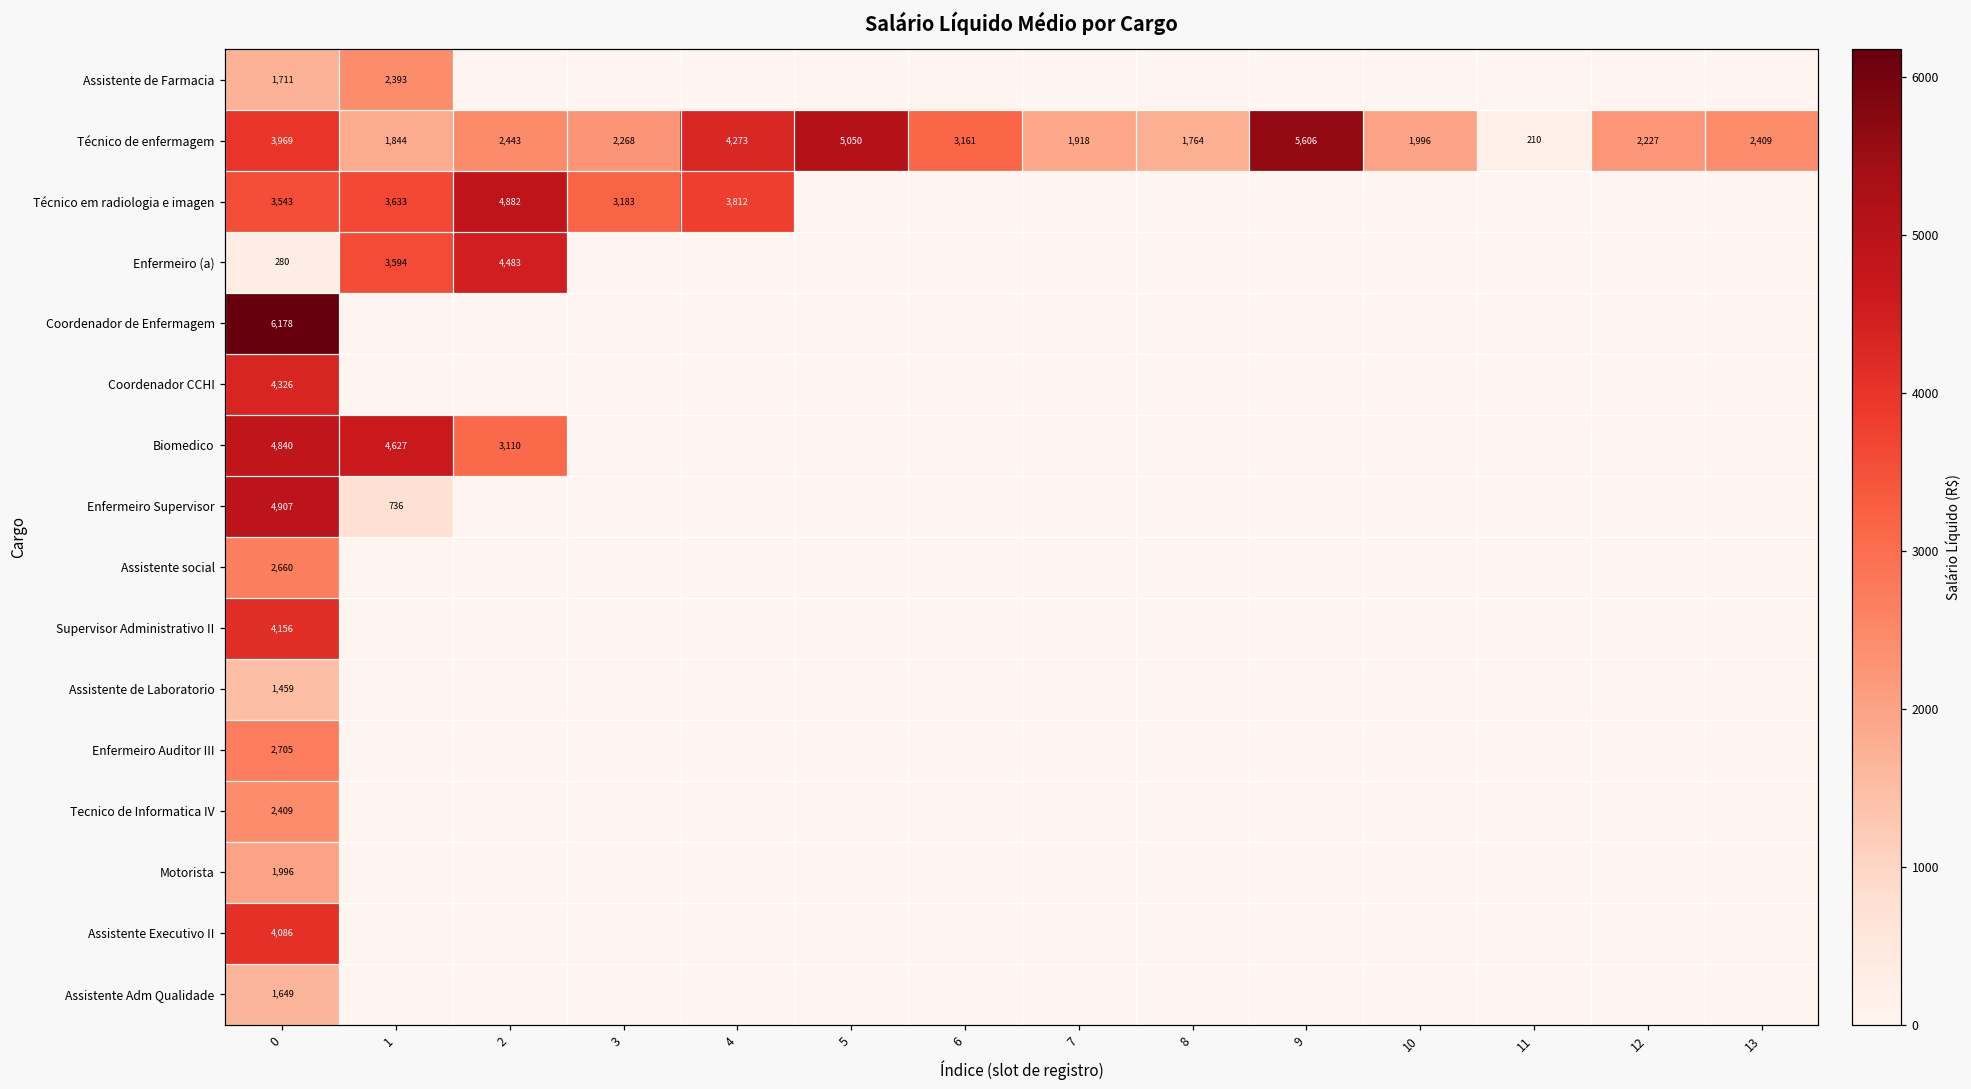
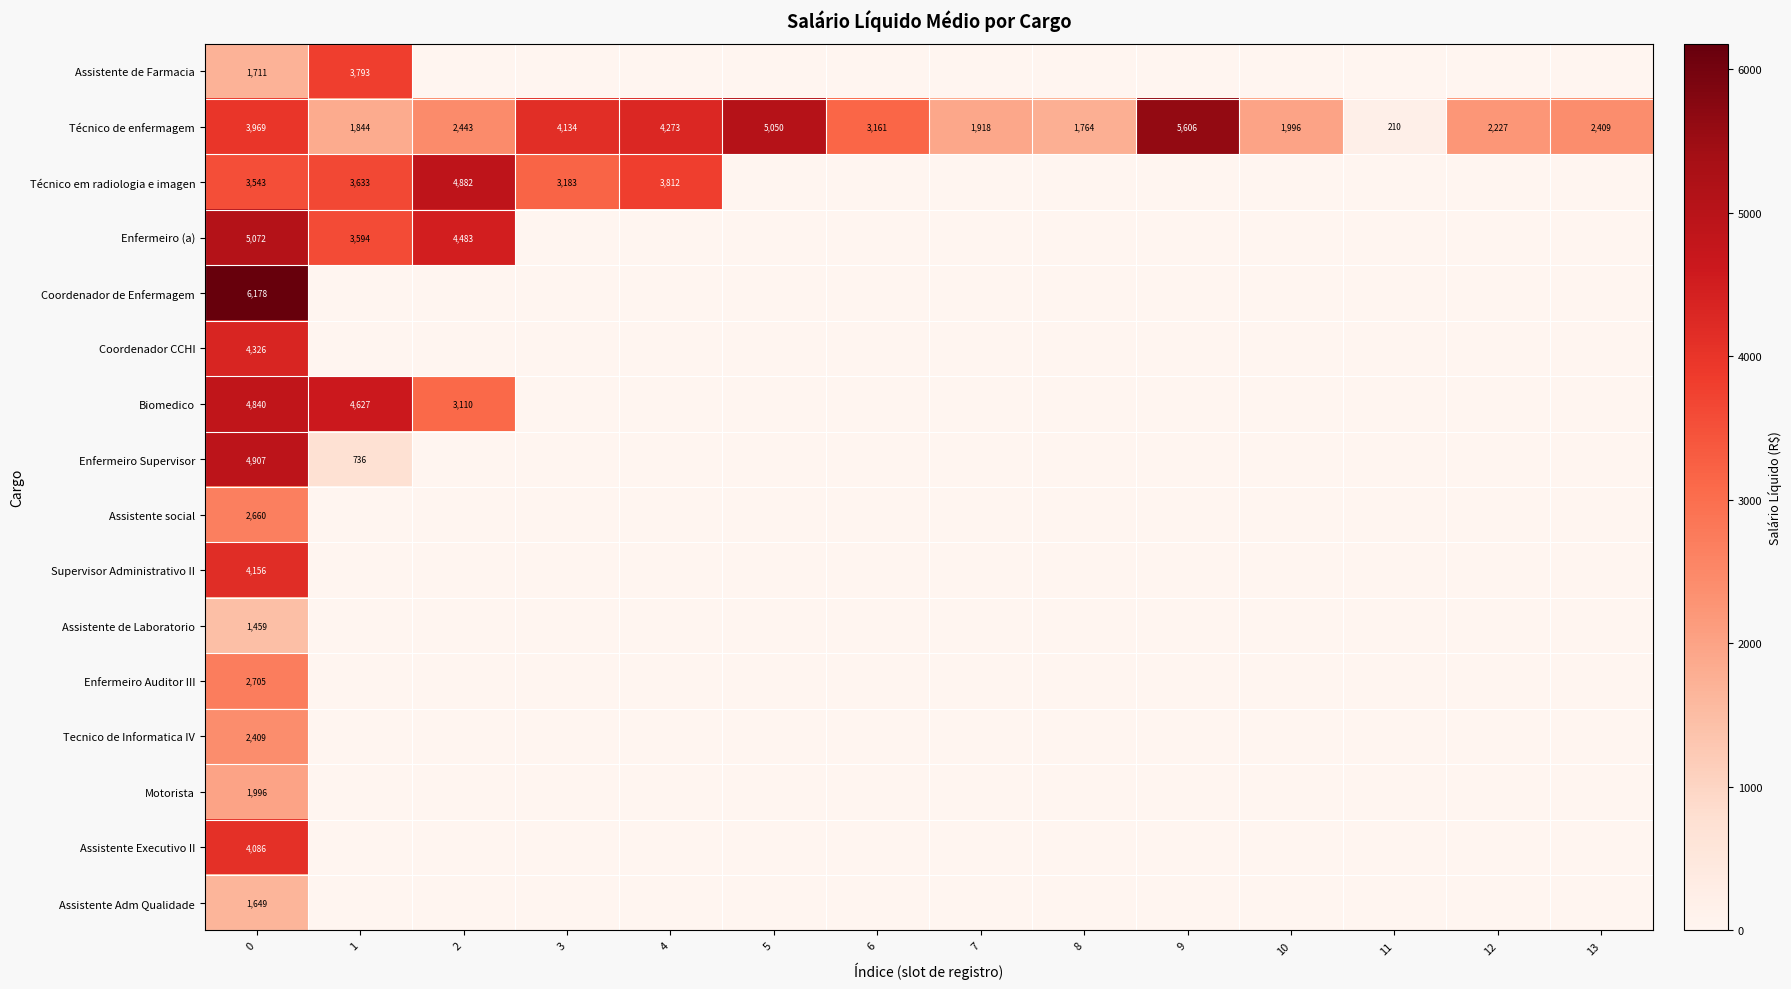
  {
    "Assistente de Farmacia": {
      "0": "1,711",
-     "1": "2,393"
+     "1": "3,793"
    },
    "Técnico de enfermagem": {
      "0": "3,969",
      "1": "1,844",
      "2": "2,443",
-     "3": "2,268",
+     "3": "4,134",
      "4": "4,273",
      "5": "5,050",
      "6": "3,161",
      "7": "1,918",
      "8": "1,764",
      "9": "5,606",
      "10": "1,996",
      "11": "210",
      "12": "2,227",
      "13": "2,409"
    },
    "Técnico em radiologia e imagen": {
      "0": "3,543",
      "1": "3,633",
      "2": "4,882",
      "3": "3,183",
      "4": "3,812"
    },
    "Enfermeiro (a)": {
-     "0": "280",
+     "0": "5,072",
      "1": "3,594",
      "2": "4,483"
    },
    "Coordenador de Enfermagem": {
      "0": "6,178"
    },
    "Coordenador CCHI": {
      "0": "4,326"
    },
    "Biomedico": {
      "0": "4,840",
      "1": "4,627",
      "2": "3,110"
    },
    "Enfermeiro Supervisor": {
      "0": "4,907",
      "1": "736"
    },
    "Assistente social": {
      "0": "2,660"
    },
    "Supervisor Administrativo II": {
      "0": "4,156"
    },
    "Assistente de Laboratorio": {
      "0": "1,459"
    },
    "Enfermeiro Auditor III": {
      "0": "2,705"
    },
    "Tecnico de Informatica IV": {
      "0": "2,409"
    },
    "Motorista": {
      "0": "1,996"
    },
    "Assistente Executivo II": {
      "0": "4,086"
    },
    "Assistente Adm Qualidade": {
      "0": "1,649"
    }
  }
